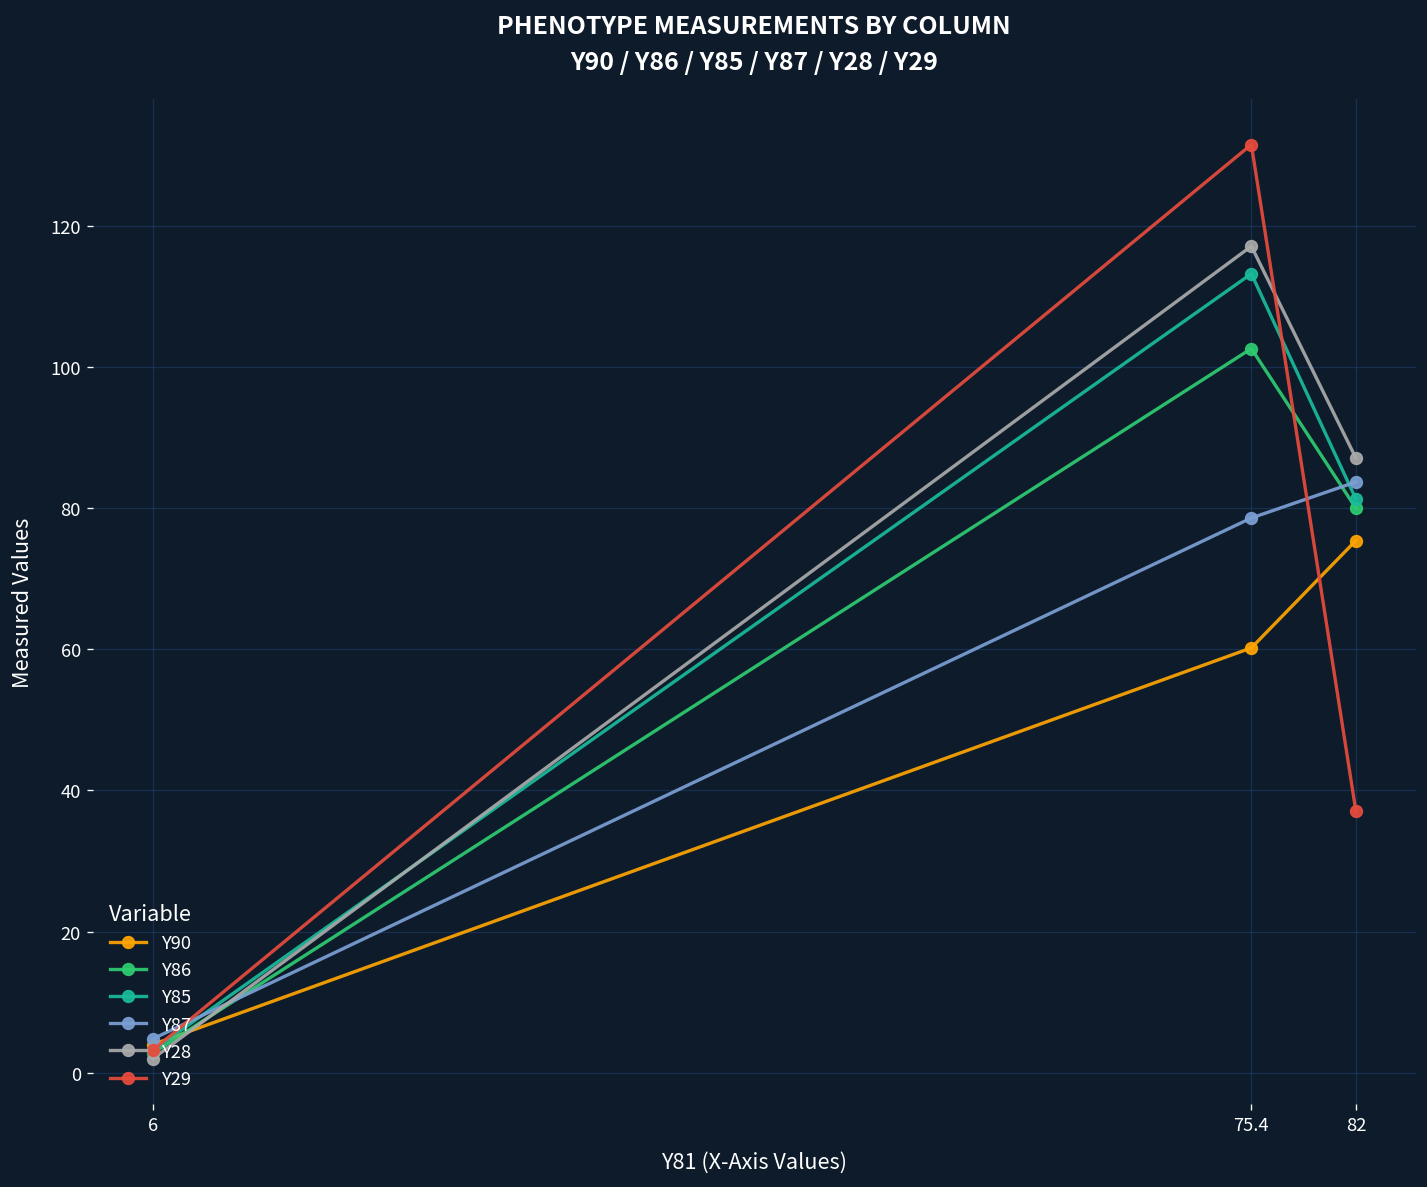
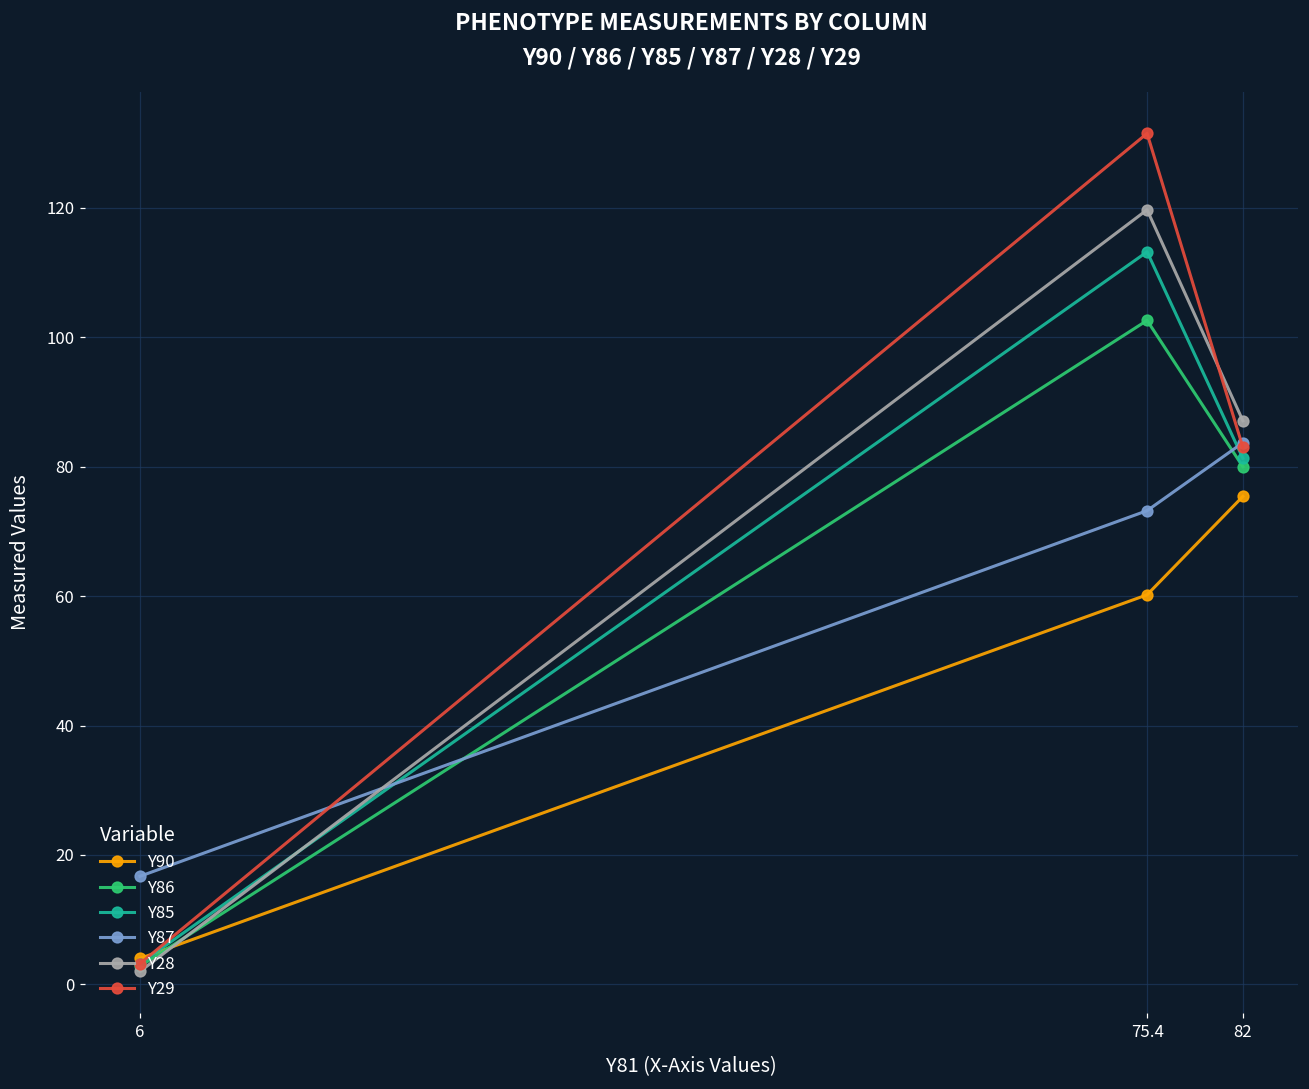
  {
    "Y90": {
      "6": 4,
      "75.4": 60,
      "82": 75
    },
    "Y87": {
-     "6": 5,
-     "75.4": 79,
+     "6": 17,
+     "75.4": 73,
      "82": 84
    },
    "Y28": {
      "6": 2,
-     "75.4": 117,
+     "75.4": 120,
      "82": 87
    },
    "Y29": {
      "75.4": 132,
-     "82": 37
+     "82": 83
    }
  }
